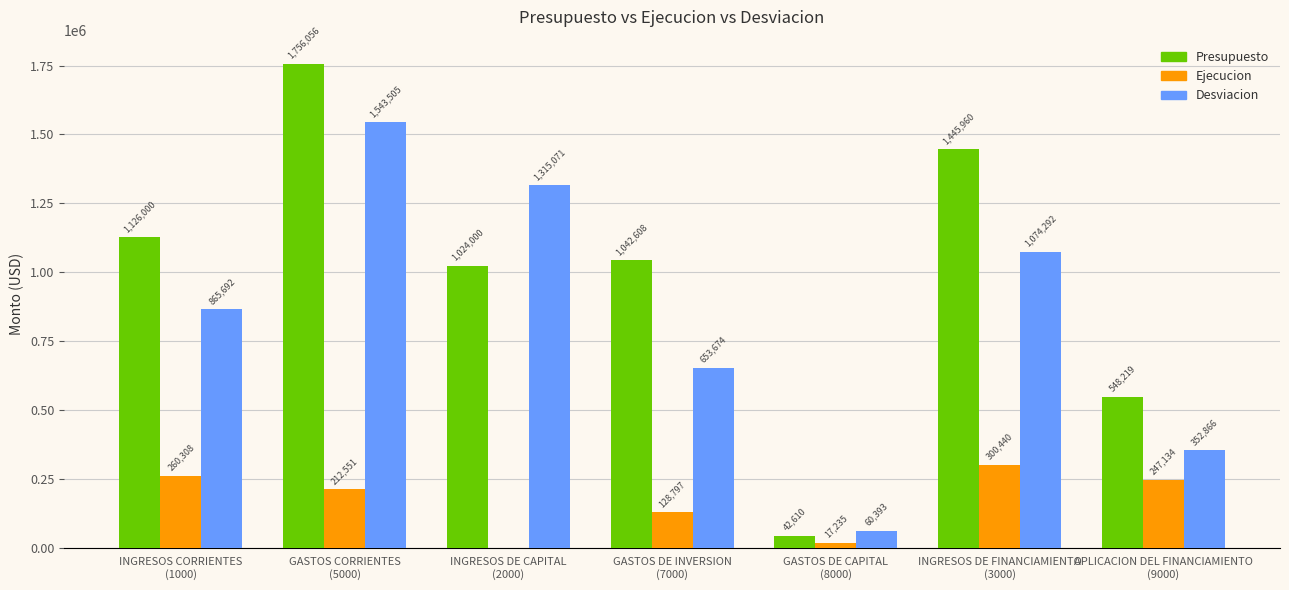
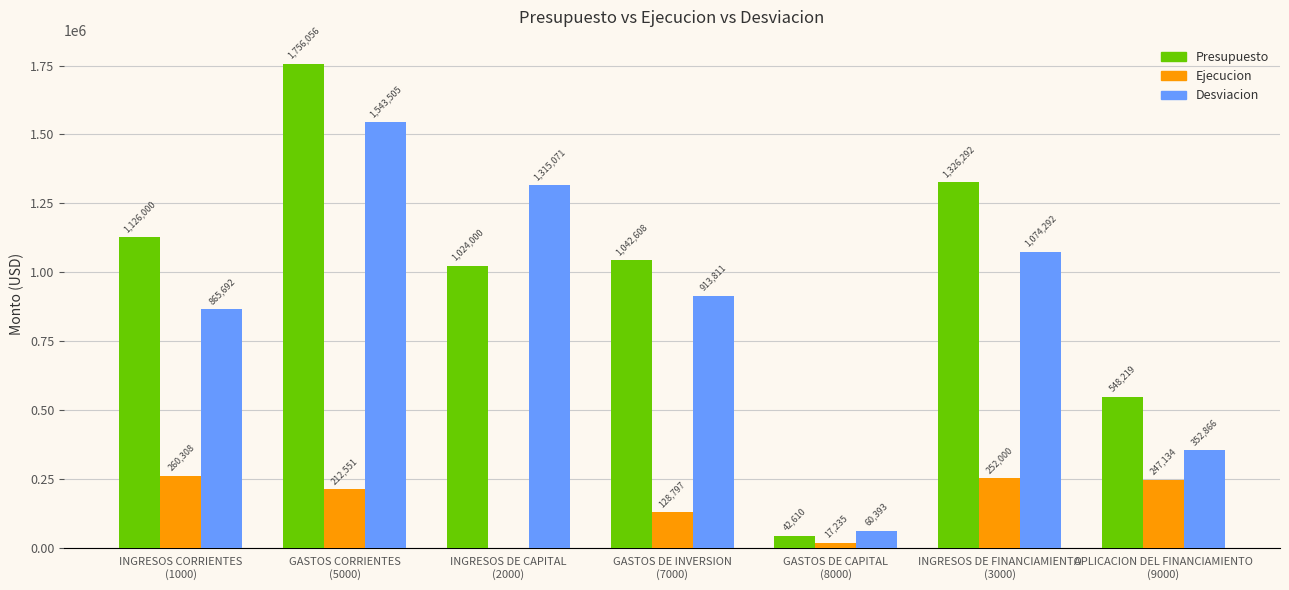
  {
    "Presupuesto": {
      "INGRESOS CORRIENTES (1000)": "1,126,000",
      "GASTOS CORRIENTES (5000)": "1,756,056",
      "INGRESOS DE CAPITAL (2000)": "1,024,000",
      "GASTOS DE INVERSION (7000)": "1,042,608",
      "GASTOS DE CAPITAL (8000)": "42,610",
-     "INGRESOS DE FINANCIAMIENTO (3000)": "1,445,960",
+     "INGRESOS DE FINANCIAMIENTO (3000)": "1,326,292",
      "APLICACION DEL FINANCIAMIENTO (9000)": "548,219"
    },
    "Ejecucion": {
      "INGRESOS CORRIENTES (1000)": "260,308",
      "GASTOS CORRIENTES (5000)": "212,551",
      "GASTOS DE INVERSION (7000)": "128,797",
      "GASTOS DE CAPITAL (8000)": "17,235",
-     "INGRESOS DE FINANCIAMIENTO (3000)": "300,440",
+     "INGRESOS DE FINANCIAMIENTO (3000)": "252,000",
      "APLICACION DEL FINANCIAMIENTO (9000)": "247,134"
    },
    "Desviacion": {
      "INGRESOS CORRIENTES (1000)": "865,692",
      "GASTOS CORRIENTES (5000)": "1,543,505",
      "INGRESOS DE CAPITAL (2000)": "1,315,071",
-     "GASTOS DE INVERSION (7000)": "653,674",
+     "GASTOS DE INVERSION (7000)": "913,811",
      "GASTOS DE CAPITAL (8000)": "60,393",
      "INGRESOS DE FINANCIAMIENTO (3000)": "1,074,292",
      "APLICACION DEL FINANCIAMIENTO (9000)": "352,866"
    }
  }
